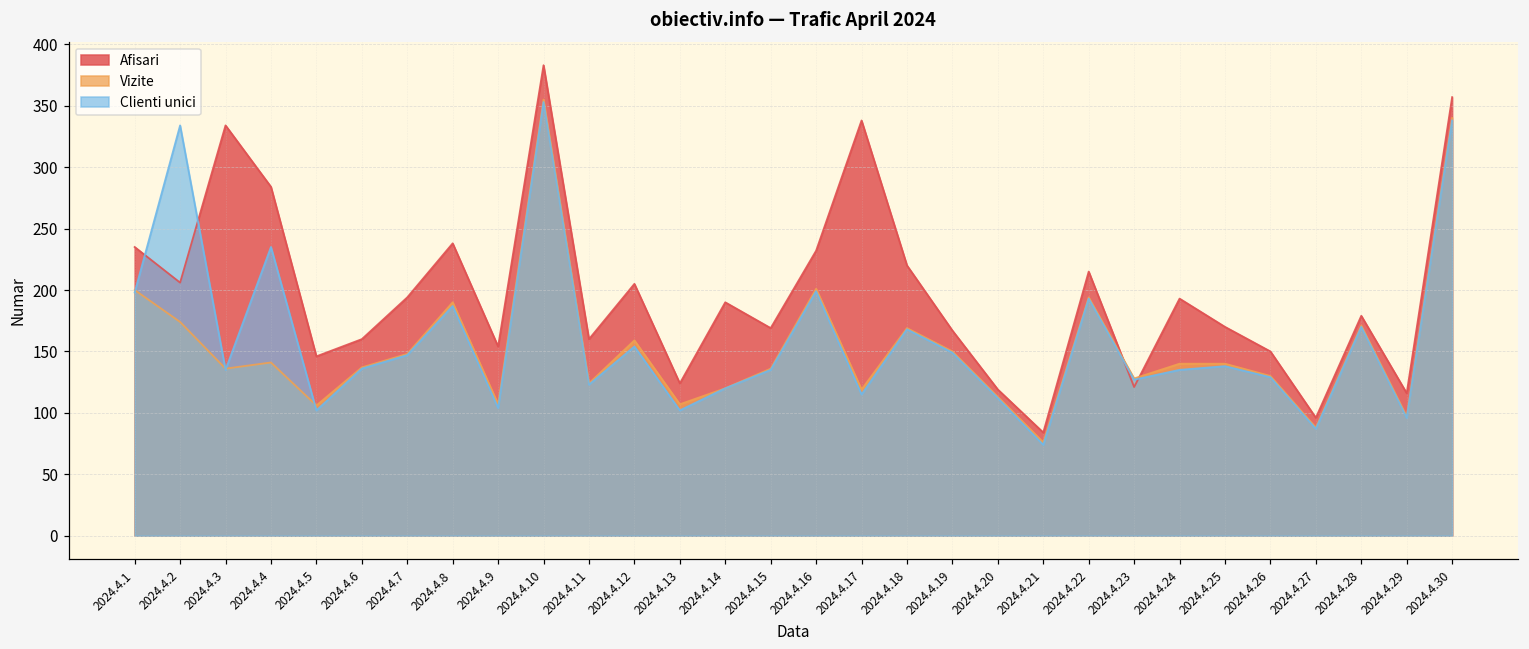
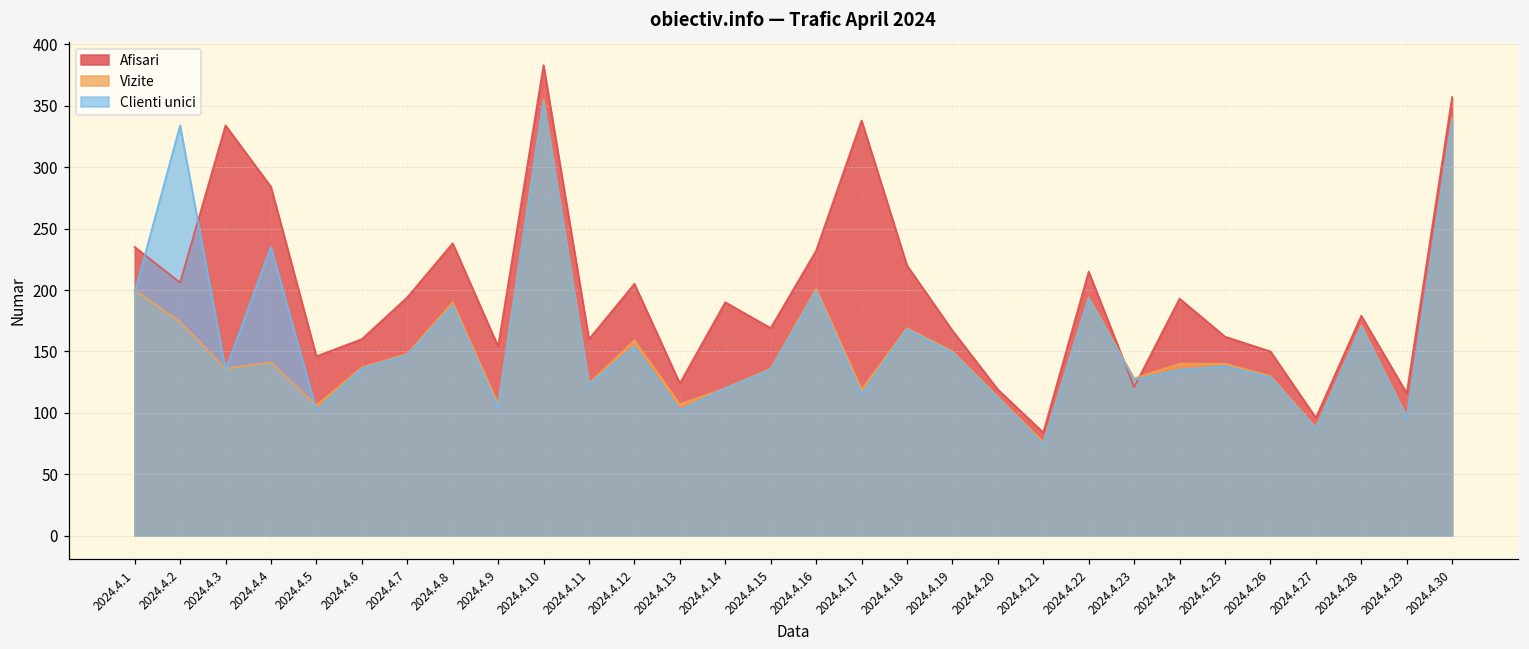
  {
    "Afisari": {
      "2024.4.1": 235,
      "2024.4.2": 206,
      "2024.4.3": 334,
      "2024.4.4": 284,
      "2024.4.5": 146,
      "2024.4.6": 160,
      "2024.4.7": 194,
      "2024.4.8": 238,
      "2024.4.9": 154,
      "2024.4.10": 383,
      "2024.4.11": 160,
      "2024.4.12": 205,
      "2024.4.13": 124,
      "2024.4.14": 190,
      "2024.4.15": 169,
      "2024.4.16": 232,
      "2024.4.17": 338,
      "2024.4.18": 220,
      "2024.4.19": 167,
      "2024.4.20": 119,
      "2024.4.21": 84,
      "2024.4.22": 215,
      "2024.4.23": 121,
      "2024.4.24": 193,
-     "2024.4.25": 170,
+     "2024.4.25": 162,
      "2024.4.26": 150,
      "2024.4.27": 96,
      "2024.4.28": 179,
      "2024.4.29": 116,
      "2024.4.30": 357
    },
    "Vizite": {
      "2024.4.2": 174,
      "2024.4.4": 141,
      "2024.4.5": 106,
      "2024.4.8": 190,
      "2024.4.9": 107,
      "2024.4.12": 159,
      "2024.4.13": 107,
      "2024.4.17": 119,
      "2024.4.24": 140
    },
    "Clienti unici": {
      "2024.4.2": 334,
      "2024.4.4": 235,
      "2024.4.5": 102,
      "2024.4.8": 187,
      "2024.4.9": 104,
      "2024.4.12": 154,
      "2024.4.13": 102,
      "2024.4.17": 115,
      "2024.4.24": 135
    }
  }
